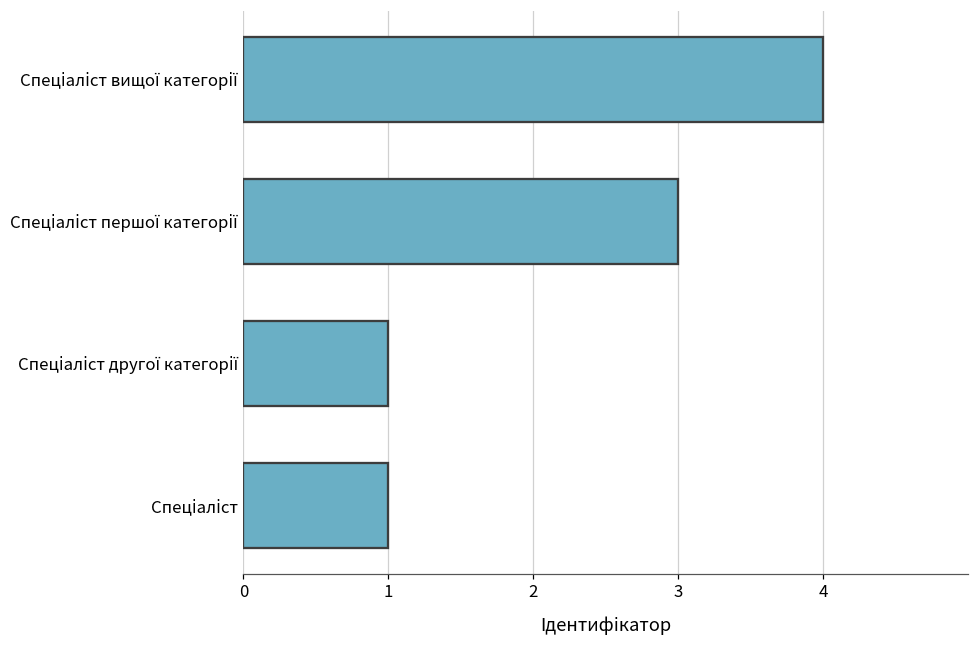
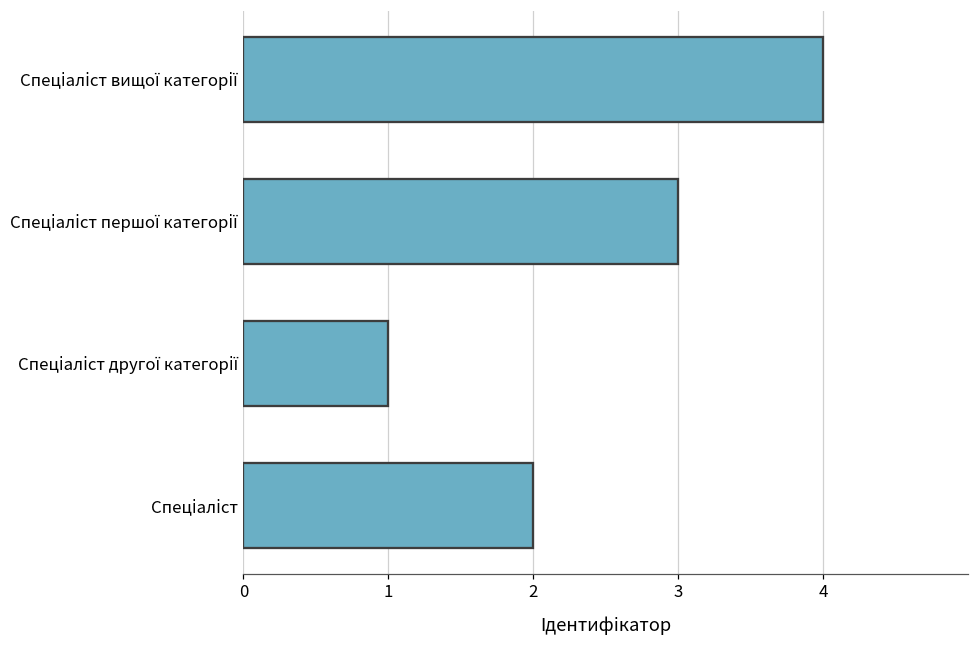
  {
    "Спеціаліст вищої категорії": 4,
    "Спеціаліст першої категорії": 3,
    "Спеціаліст другої категорії": 1,
-   "Спеціаліст": 1
+   "Спеціаліст": 2
  }
